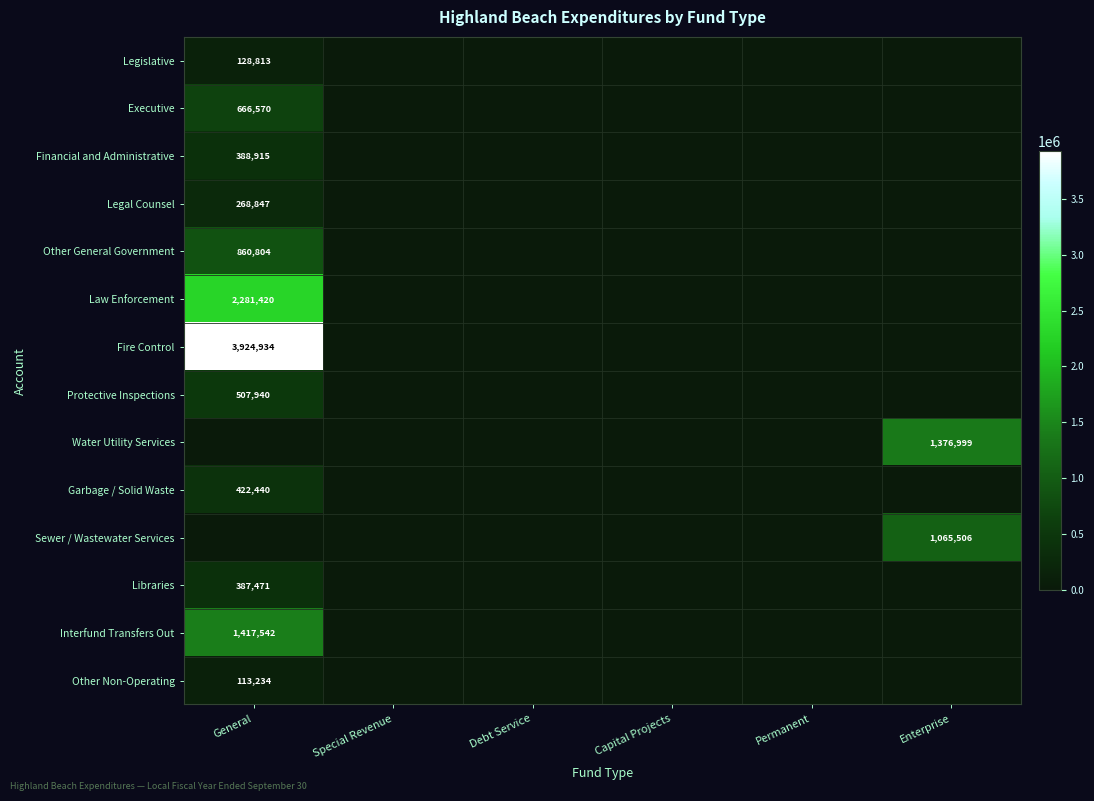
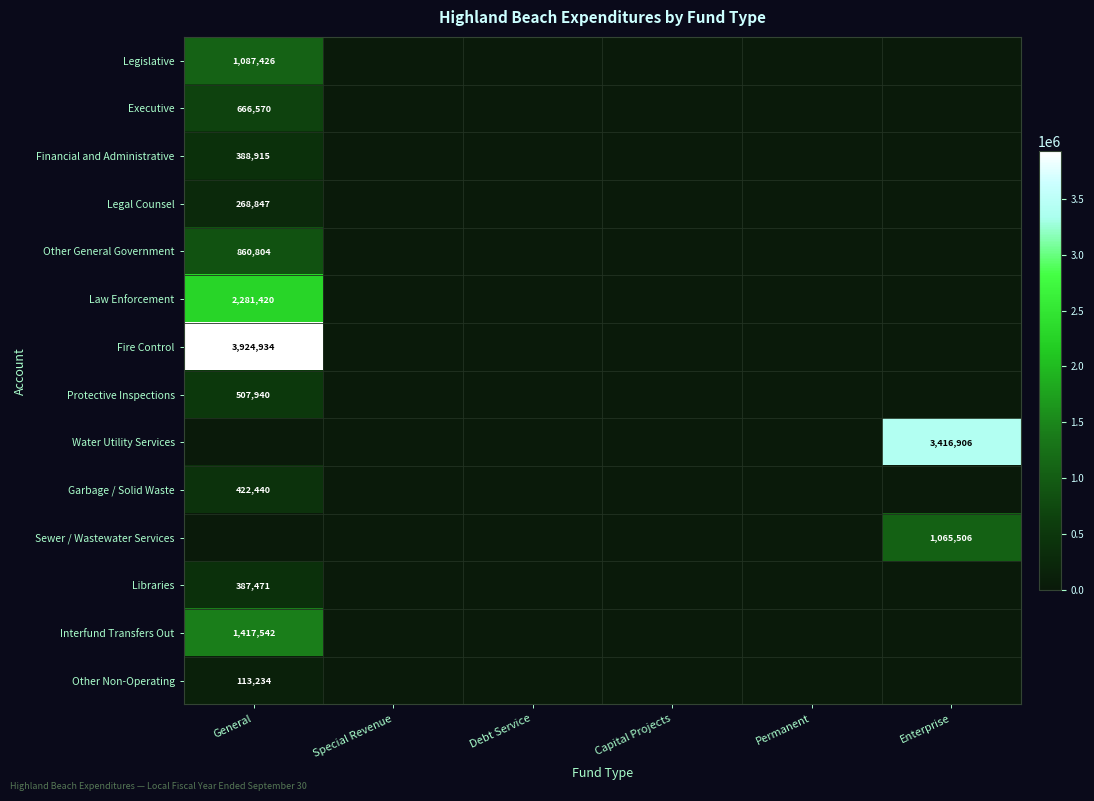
  {
    "Legislative": {
-     "General": "128,813"
+     "General": "1,087,426"
    },
    "Executive": {
      "General": "666,570"
    },
    "Financial and Administrative": {
      "General": "388,915"
    },
    "Legal Counsel": {
      "General": "268,847"
    },
    "Other General Government": {
      "General": "860,804"
    },
    "Law Enforcement": {
      "General": "2,281,420"
    },
    "Fire Control": {
      "General": "3,924,934"
    },
    "Protective Inspections": {
      "General": "507,940"
    },
    "Water Utility Services": {
-     "Enterprise": "1,376,999"
+     "Enterprise": "3,416,906"
    },
    "Garbage / Solid Waste": {
      "General": "422,440"
    },
    "Sewer / Wastewater Services": {
      "Enterprise": "1,065,506"
    },
    "Libraries": {
      "General": "387,471"
    },
    "Interfund Transfers Out": {
      "General": "1,417,542"
    },
    "Other Non-Operating": {
      "General": "113,234"
    }
  }
